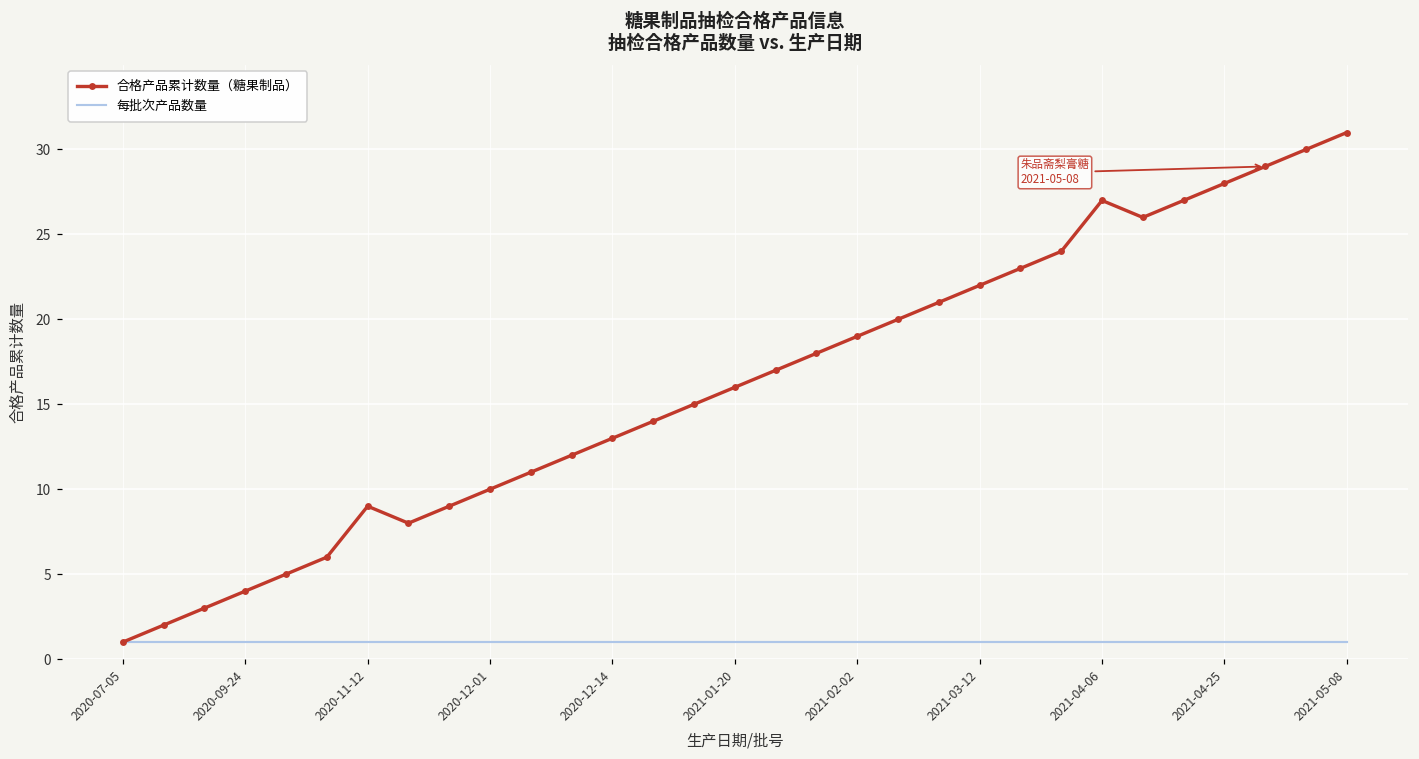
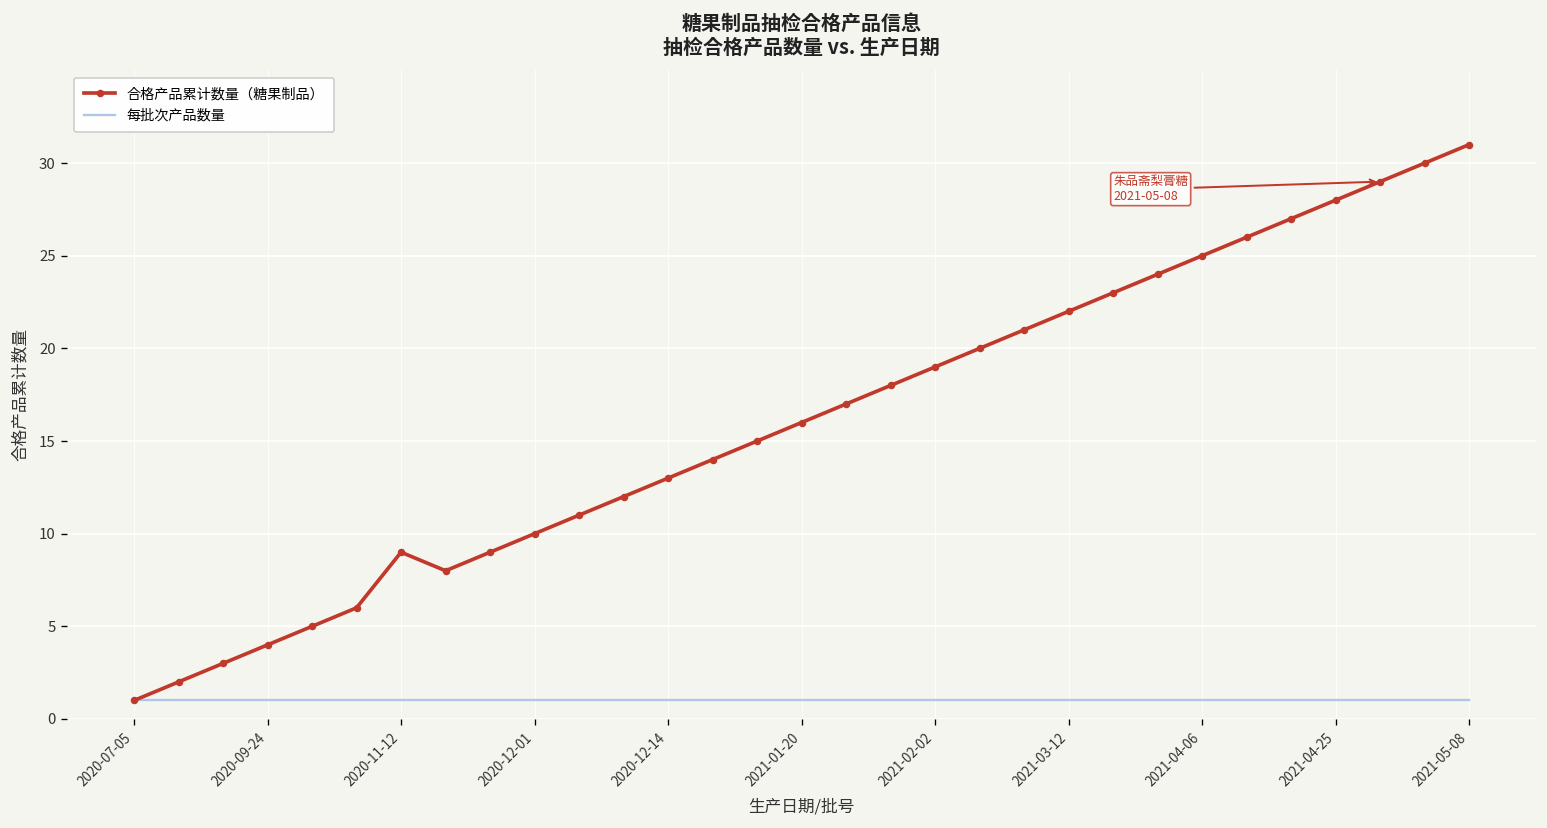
  {
    "合格产品累计数量（糖果制品）": {
      "2020-09-24": 4,
      "2020-11-12": 9,
      "2020-12-14": 13,
      "2021-01-20": 16,
      "2021-02-02": 19,
      "2021-03-12": 22,
-     "2021-04-06": 27
+     "2021-04-06": 25
    },
    "每批次产品数量": {
      "2020-09-24": 1,
      "2020-11-12": 1,
      "2020-12-14": 1,
      "2021-01-20": 1,
      "2021-02-02": 1,
      "2021-03-12": 1,
      "2021-04-06": 1,
      "2021-04-25": 1
    }
  }
